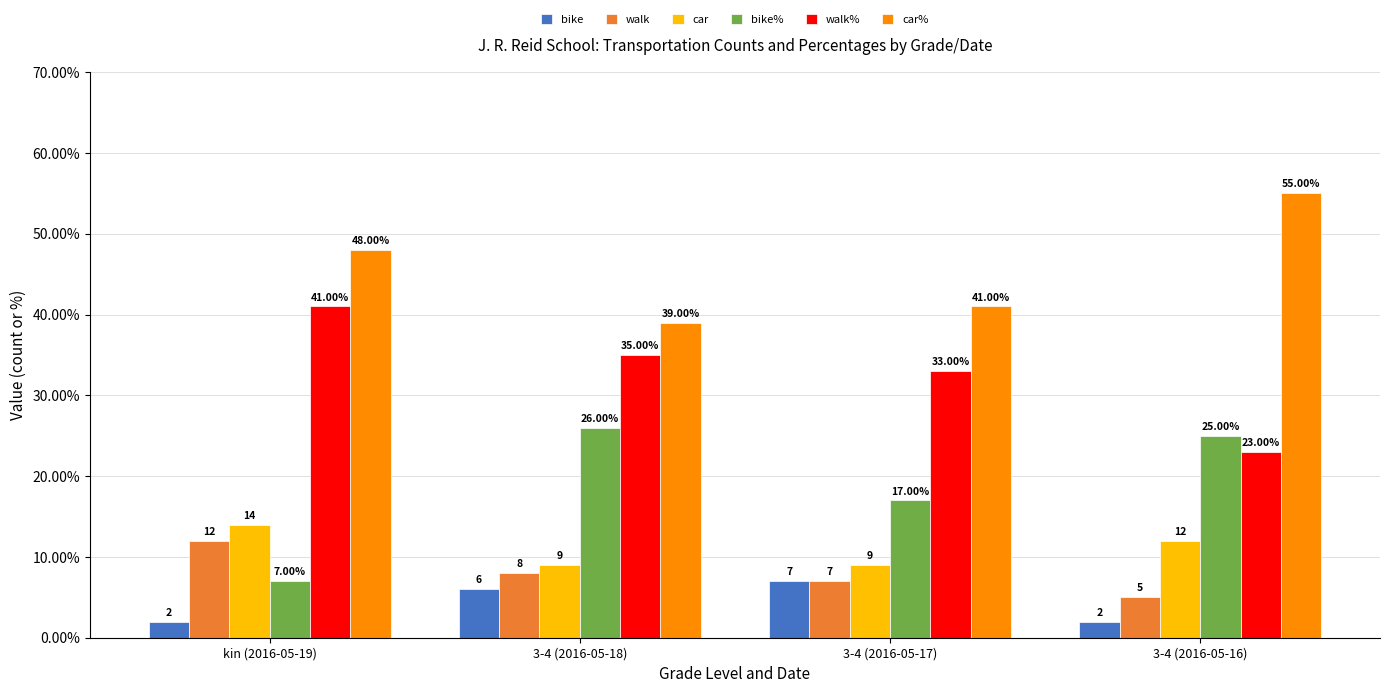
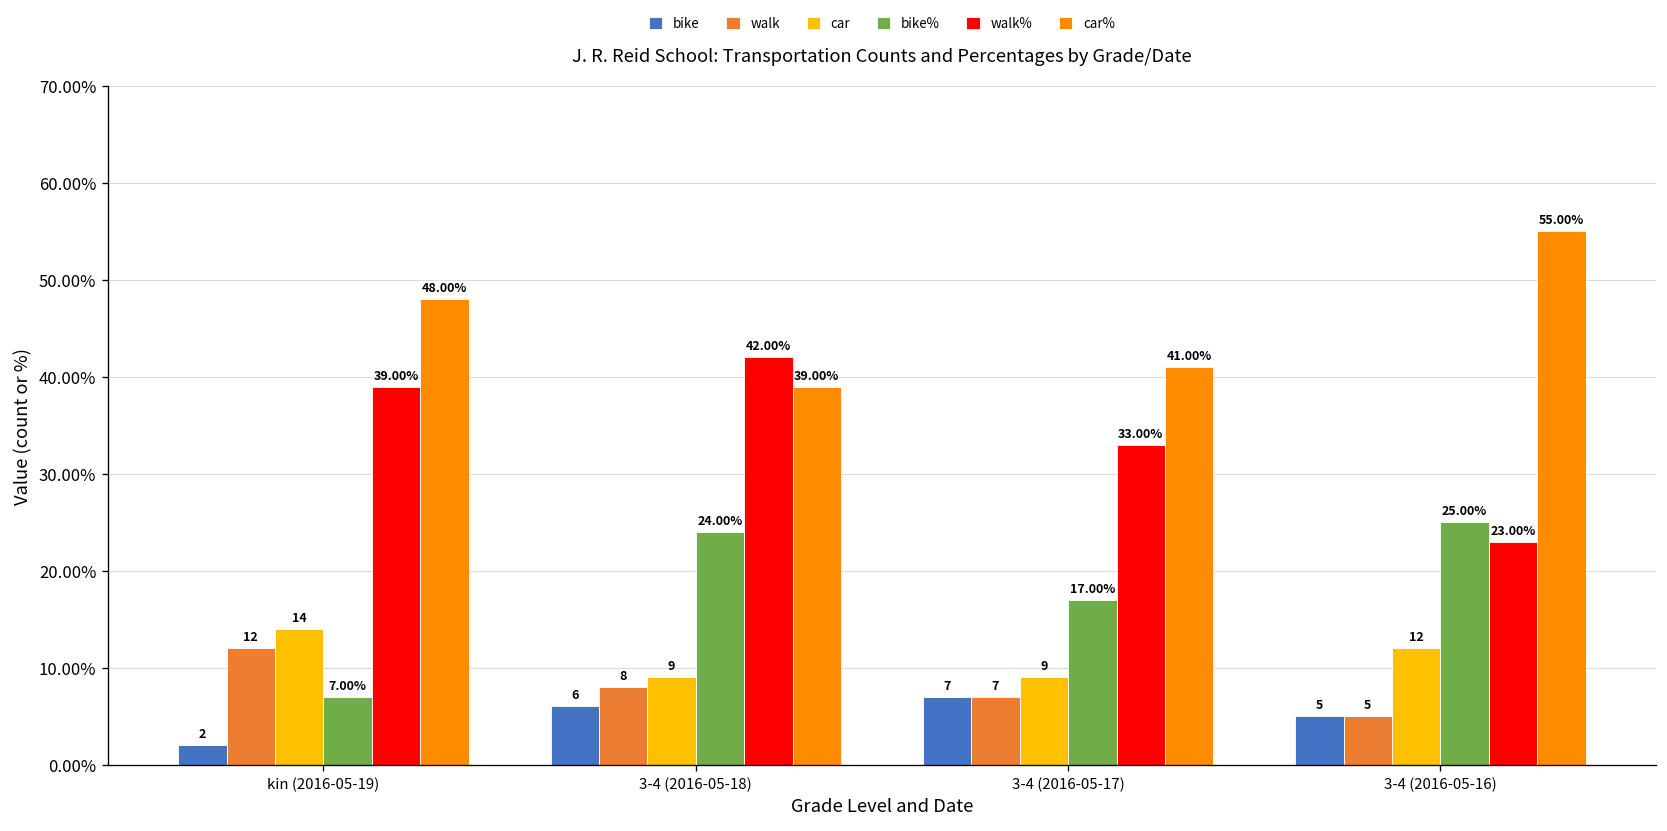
  {
    "bike": {
      "kin (2016-05-19)": "2",
      "3-4 (2016-05-18)": "6",
      "3-4 (2016-05-17)": "7",
-     "3-4 (2016-05-16)": "2"
+     "3-4 (2016-05-16)": "5"
    },
    "bike%": {
      "kin (2016-05-19)": "7.00%",
-     "3-4 (2016-05-18)": "26.00%",
+     "3-4 (2016-05-18)": "24.00%",
      "3-4 (2016-05-17)": "17.00%",
      "3-4 (2016-05-16)": "25.00%"
    },
    "walk%": {
-     "kin (2016-05-19)": "41.00%",
-     "3-4 (2016-05-18)": "35.00%",
+     "kin (2016-05-19)": "39.00%",
+     "3-4 (2016-05-18)": "42.00%",
      "3-4 (2016-05-17)": "33.00%",
      "3-4 (2016-05-16)": "23.00%"
    }
  }
